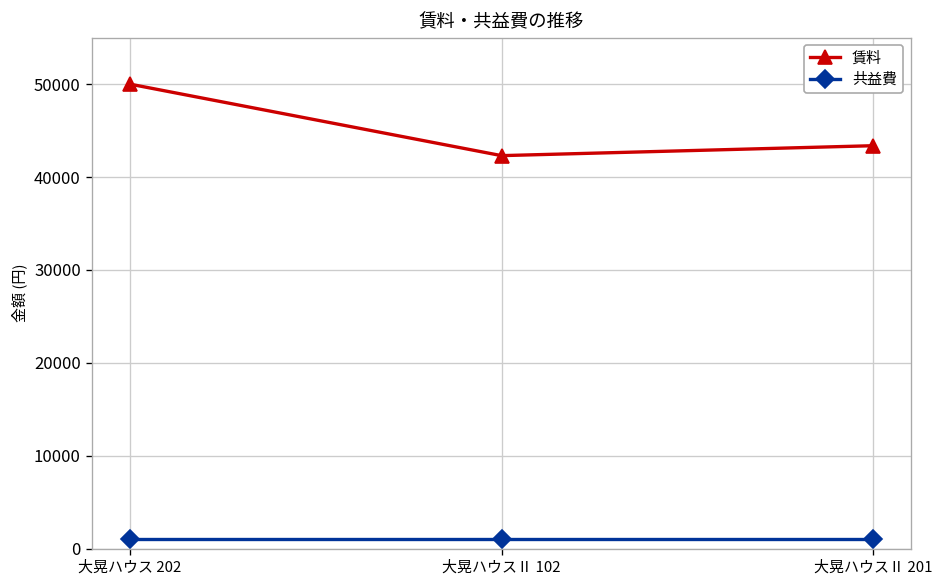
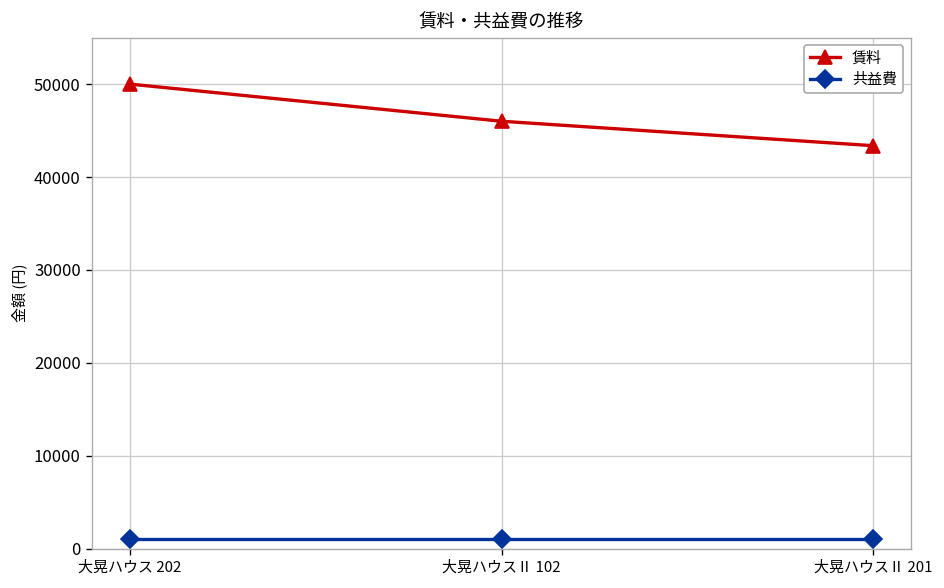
  {
    "賃料": {
      "大晃ハウス 202": 50000,
-     "大晃ハウスⅡ 102": 42000,
+     "大晃ハウスⅡ 102": 46000,
      "大晃ハウスⅡ 201": 43000
    },
    "共益費": {
      "大晃ハウス 202": 1000,
      "大晃ハウスⅡ 102": 1000,
      "大晃ハウスⅡ 201": 1000
    }
  }
